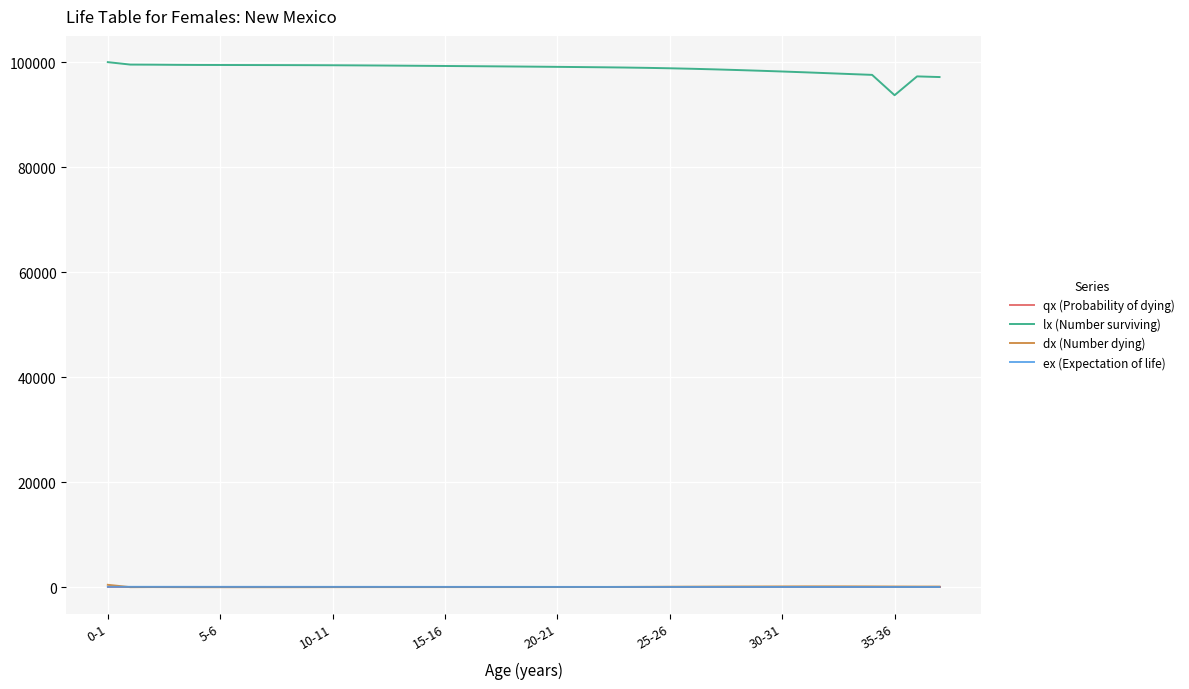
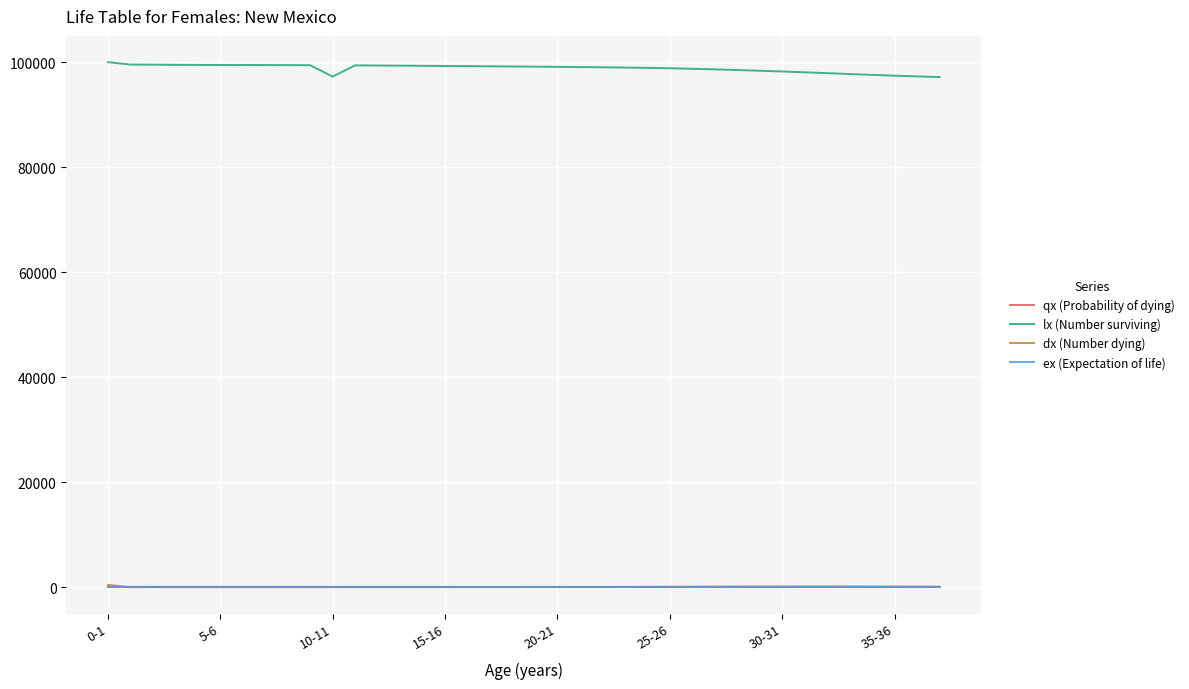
  {
    "lx (Number surviving)": {
      "0-1": 100000,
      "5-6": 99000,
-     "10-11": 99000,
+     "10-11": 97000,
      "15-16": 99000,
      "20-21": 99000,
      "25-26": 99000,
      "30-31": 98000,
-     "35-36": 94000
+     "35-36": 97000
    }
  }
